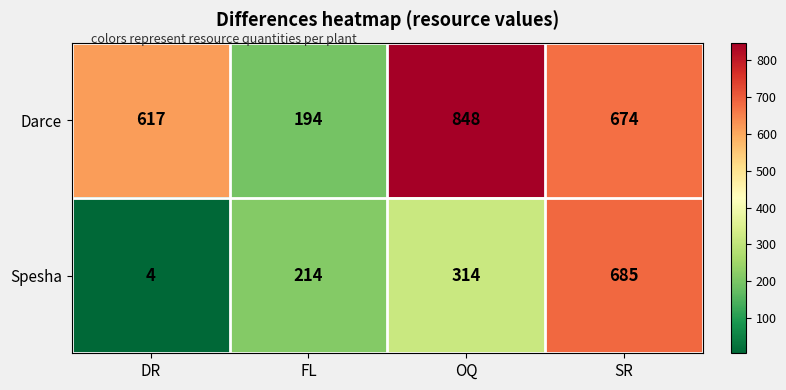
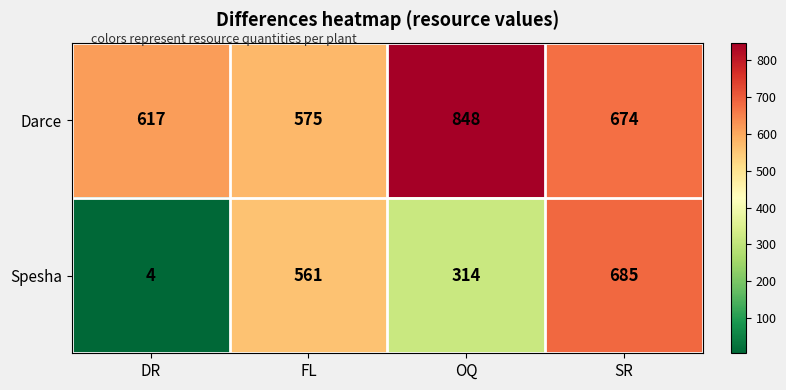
  {
    "Darce": {
      "DR": 617,
-     "FL": 194,
+     "FL": 575,
      "OQ": 848,
      "SR": 674
    },
    "Spesha": {
      "DR": 4,
-     "FL": 214,
+     "FL": 561,
      "OQ": 314,
      "SR": 685
    }
  }
